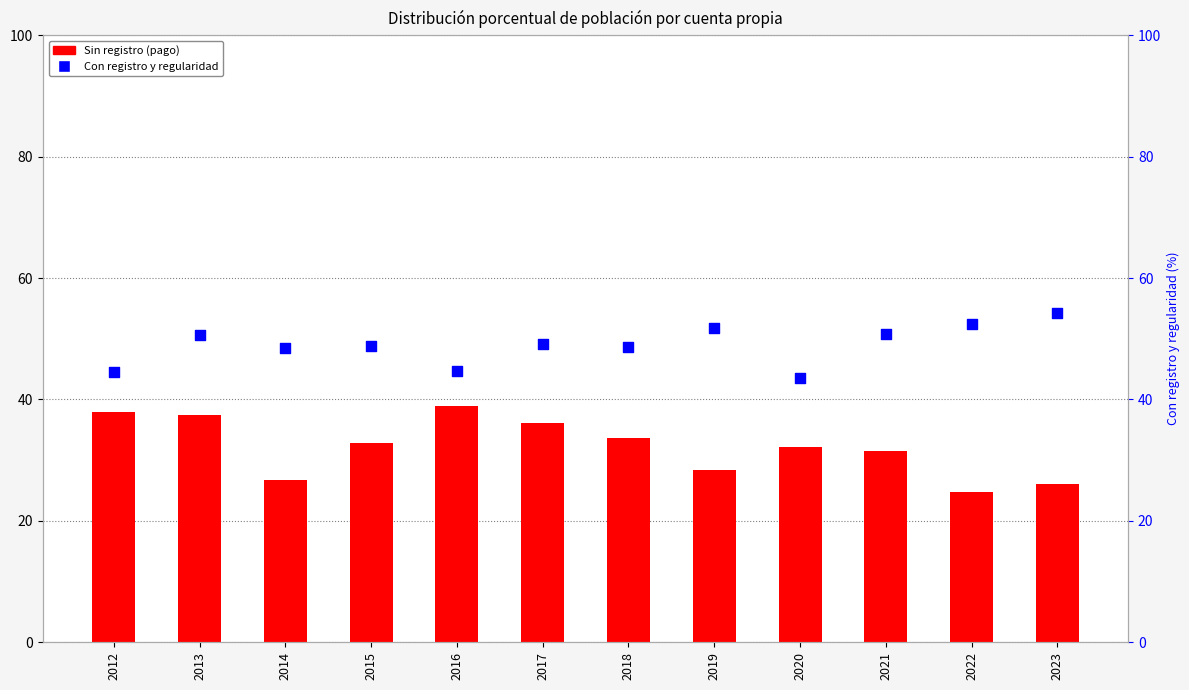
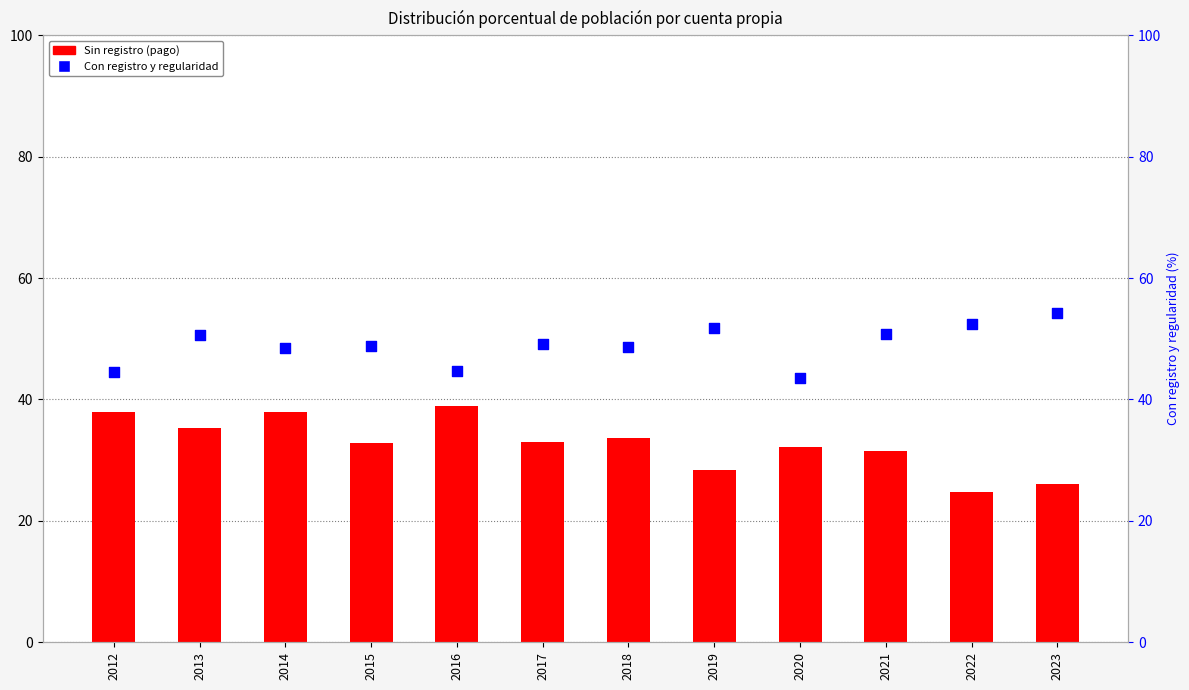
  {
    "Sin registro (pago)": {
      "2012": 38,
-     "2013": 37,
-     "2014": 27,
+     "2013": 35,
+     "2014": 38,
      "2015": 33,
      "2016": 39,
-     "2017": 36,
+     "2017": 33,
      "2018": 34,
      "2019": 28,
      "2020": 32,
      "2021": 32,
      "2022": 25,
      "2023": 26
    }
  }
